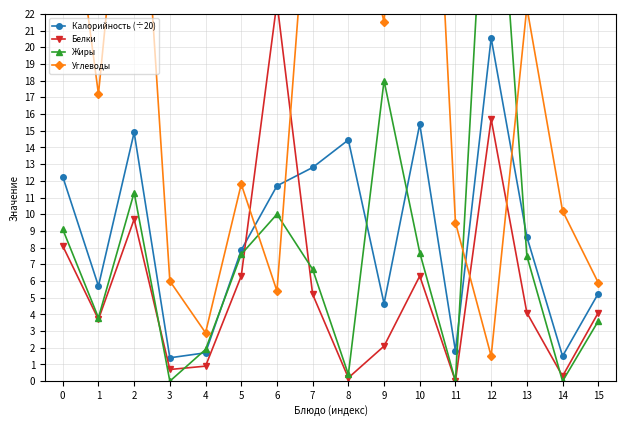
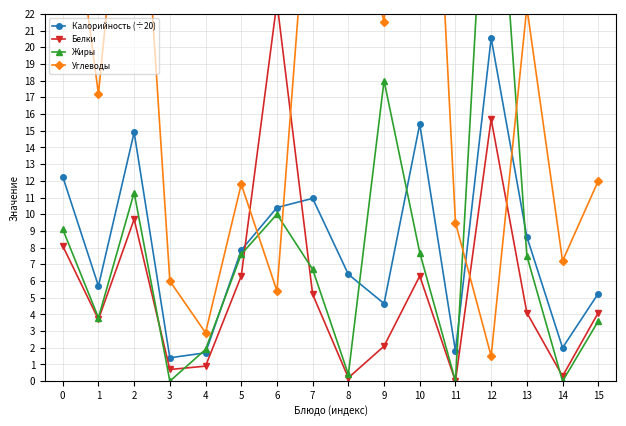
  {
    "Калорийность (÷20)": {
      "0": 12.3,
      "1": 5.7,
      "2": 14.9,
      "3": 1.4,
      "4": 1.7,
      "5": 7.9,
-     "6": 11.7,
-     "7": 12.8,
-     "8": 14.5,
+     "6": 10.4,
+     "7": 11.0,
+     "8": 6.4,
      "9": 4.7,
      "10": 15.4,
      "11": 1.8,
      "12": 20.6,
      "13": 8.7,
-     "14": 1.5,
+     "14": 2.0,
      "15": 5.3
    },
    "Белки": {
      "0": 8.1,
      "2": 9.7,
      "3": 0.7,
      "4": 0.9,
      "5": 6.3,
      "7": 5.2,
      "8": 0.2,
      "9": 2.1,
      "10": 6.3,
      "12": 15.7,
      "13": 4.1,
      "14": 0.3,
      "15": 4.1
    },
    "Жиры": {
      "0": 9.1,
      "2": 11.3,
      "3": 0.0,
      "4": 1.9,
      "5": 7.6,
      "6": 10.0,
      "7": 6.7,
      "8": 0.4,
      "9": 18.0,
      "10": 7.7,
      "13": 7.5,
      "14": 0.0,
      "15": 3.6
    },
    "Углеводы": {
      "1": 17.2,
      "3": 6.0,
      "4": 2.9,
      "5": 11.8,
      "6": 5.4,
      "9": 21.5,
      "11": 9.5,
      "12": 1.5,
-     "14": 10.2,
-     "15": 5.9
+     "14": 7.2,
+     "15": 12.0
    }
  }
